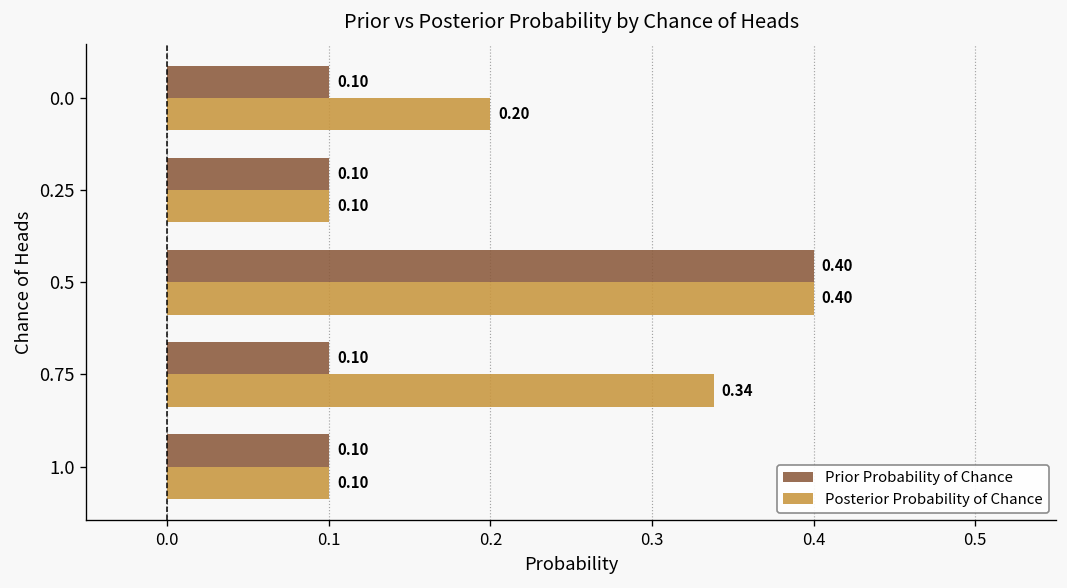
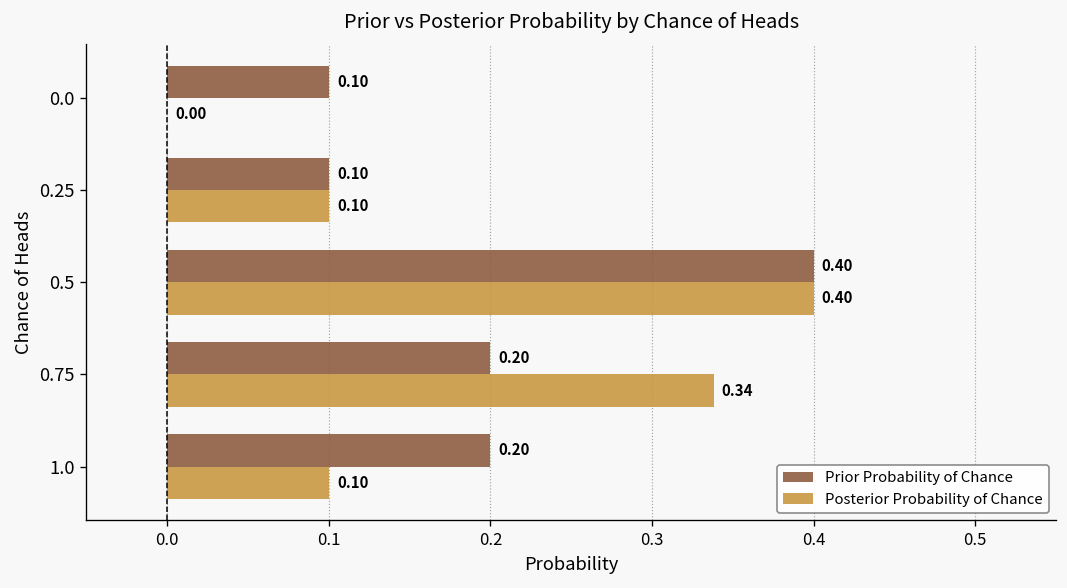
  {
    "Prior Probability of Chance": {
      "0.0": 0.10,
      "0.25": 0.10,
      "0.5": 0.40,
-     "0.75": 0.10,
-     "1.0": 0.10
+     "0.75": 0.20,
+     "1.0": 0.20
    },
    "Posterior Probability of Chance": {
-     "0.0": 0.20,
+     "0.0": 0.00,
      "0.25": 0.10,
      "0.5": 0.40,
      "0.75": 0.34,
      "1.0": 0.10
    }
  }
